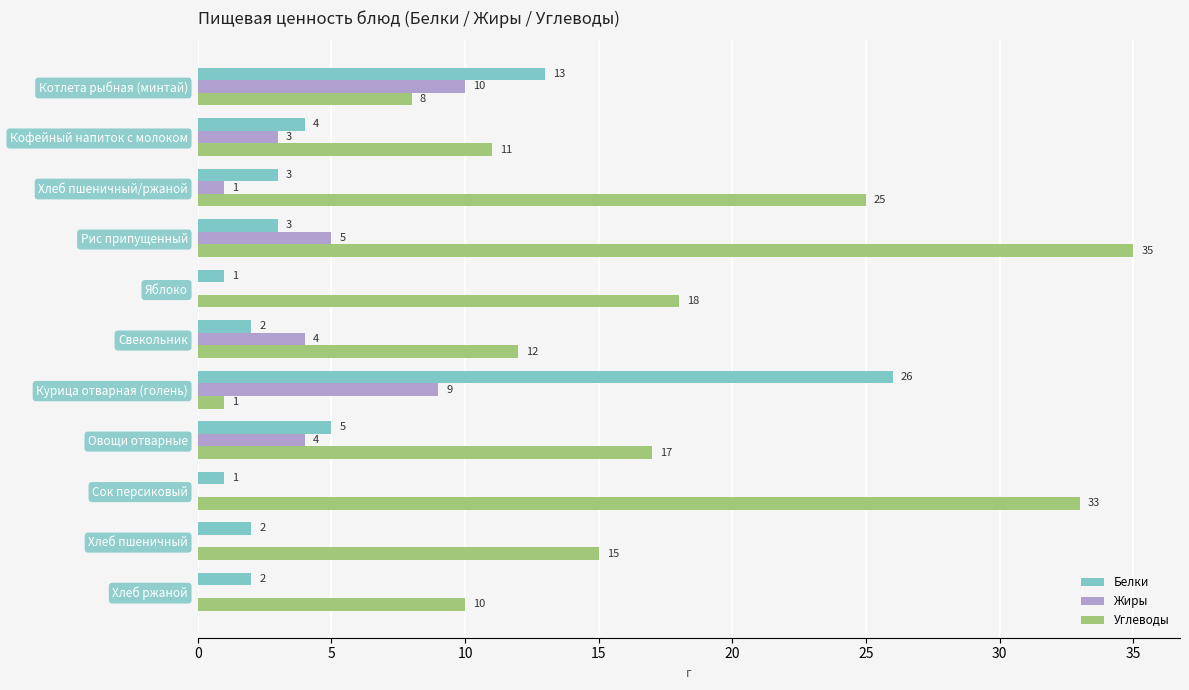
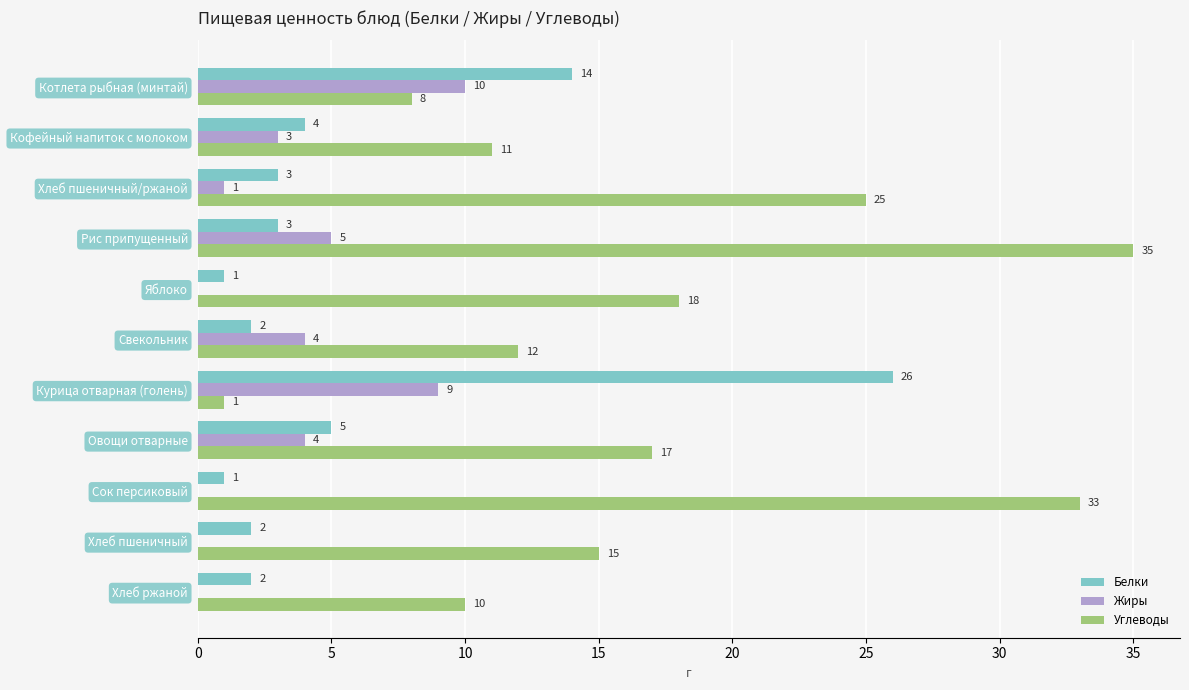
  {
    "Белки": {
-     "Котлета рыбная (минтай)": 13,
+     "Котлета рыбная (минтай)": 14,
      "Кофейный напиток с молоком": 4,
      "Хлеб пшеничный/ржаной": 3,
      "Рис припущенный": 3,
      "Яблоко": 1,
      "Свекольник": 2,
      "Курица отварная (голень)": 26,
      "Овощи отварные": 5,
      "Сок персиковый": 1,
      "Хлеб пшеничный": 2,
      "Хлеб ржаной": 2
    },
    "Жиры": {
      "Котлета рыбная (минтай)": 10,
      "Кофейный напиток с молоком": 3,
      "Хлеб пшеничный/ржаной": 1,
      "Рис припущенный": 5,
      "Свекольник": 4,
      "Курица отварная (голень)": 9,
      "Овощи отварные": 4
    },
    "Углеводы": {
      "Котлета рыбная (минтай)": 8,
      "Кофейный напиток с молоком": 11,
      "Хлеб пшеничный/ржаной": 25,
      "Рис припущенный": 35,
      "Яблоко": 18,
      "Свекольник": 12,
      "Курица отварная (голень)": 1,
      "Овощи отварные": 17,
      "Сок персиковый": 33,
      "Хлеб пшеничный": 15,
      "Хлеб ржаной": 10
    }
  }
